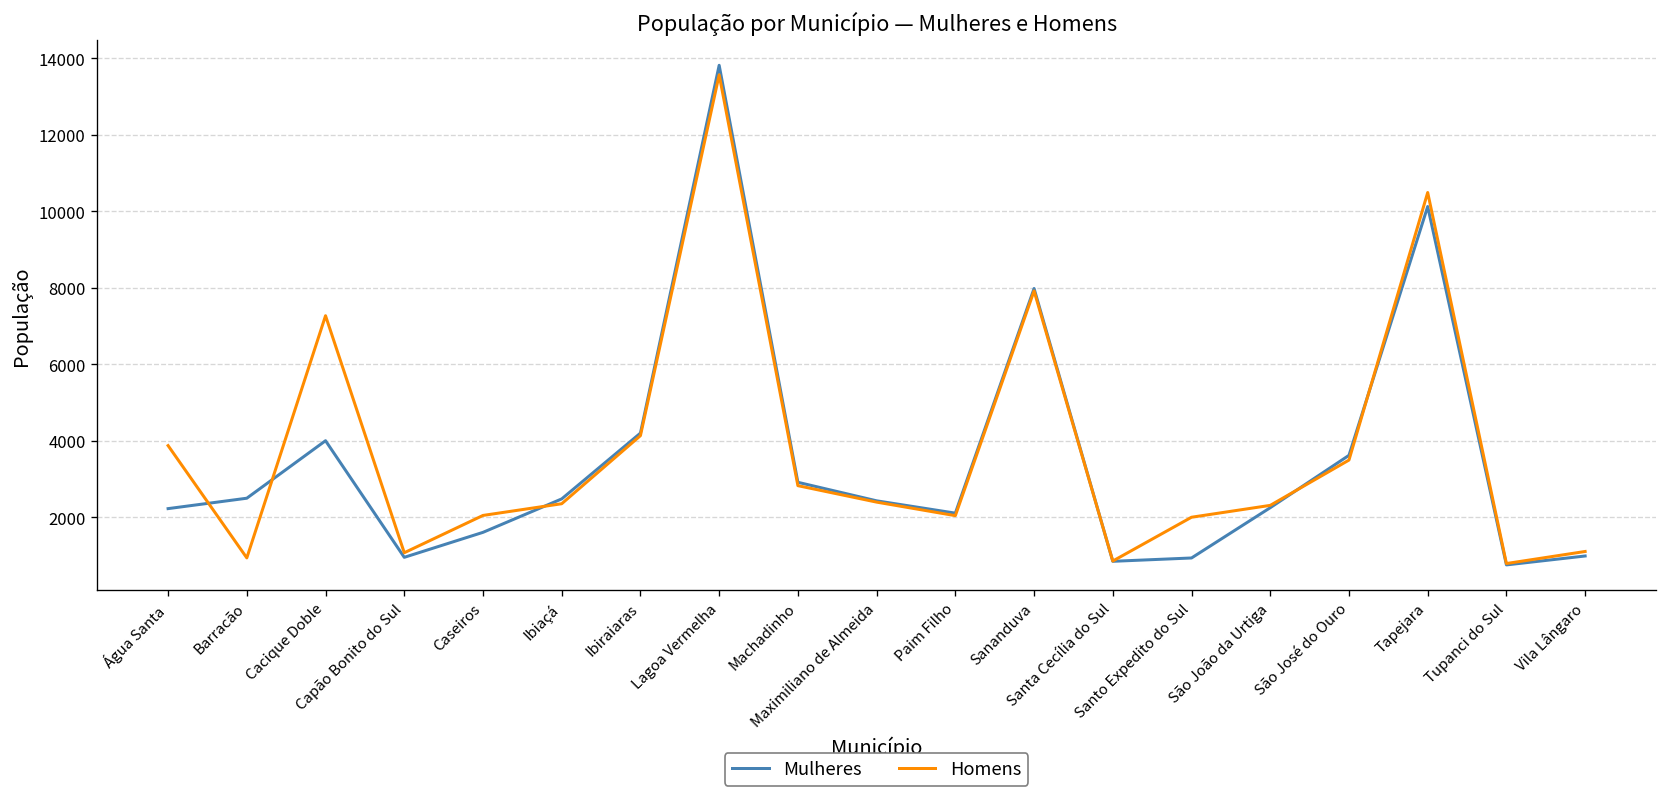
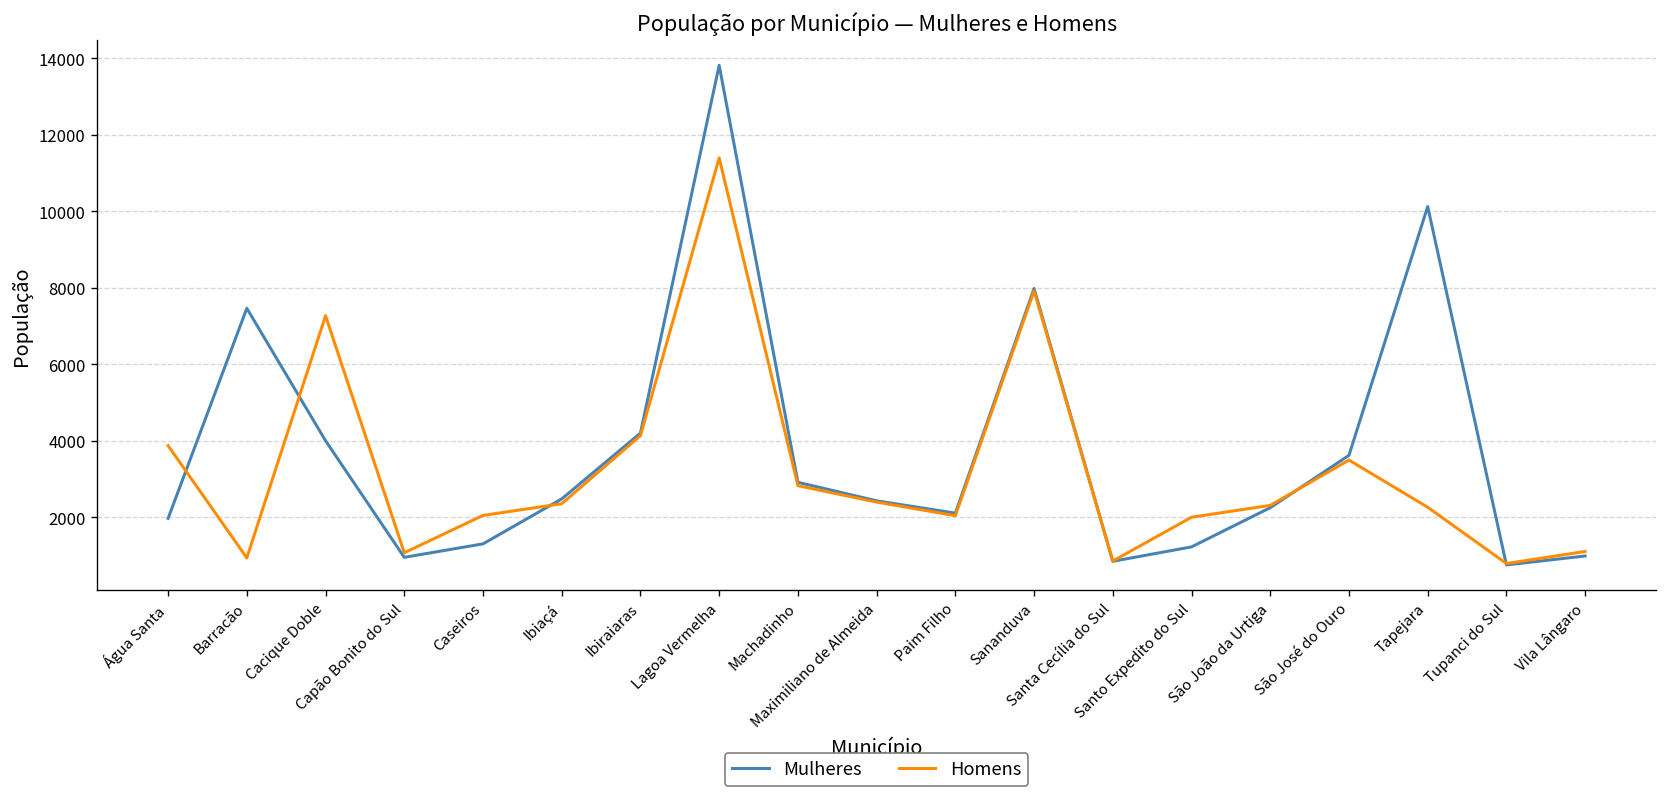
  {
    "Mulheres": {
-     "Água Santa": 2200,
-     "Barracão": 2500,
+     "Água Santa": 2000,
+     "Barracão": 7500,
      "Cacique Doble": 4000,
      "Capão Bonito do Sul": 1000,
-     "Caseiros": 1600,
+     "Caseiros": 1300,
      "Ibiaçá": 2500,
      "Lagoa Vermelha": 13800,
      "Machadinho": 2900,
-     "Santo Expedito do Sul": 900,
+     "Santo Expedito do Sul": 1200,
      "São José do Ouro": 3600,
      "Tapejara": 10100,
      "Vila Lângaro": 1000
    },
    "Homens": {
      "Água Santa": 3900,
      "Barracão": 900,
      "Cacique Doble": 7300,
      "Capão Bonito do Sul": 1100,
      "Caseiros": 2100,
      "Ibiaçá": 2400,
-     "Lagoa Vermelha": 13600,
+     "Lagoa Vermelha": 11400,
      "Machadinho": 2800,
      "Santo Expedito do Sul": 2000,
      "São José do Ouro": 3500,
-     "Tapejara": 10500,
+     "Tapejara": 2300,
      "Vila Lângaro": 1100
    }
  }
